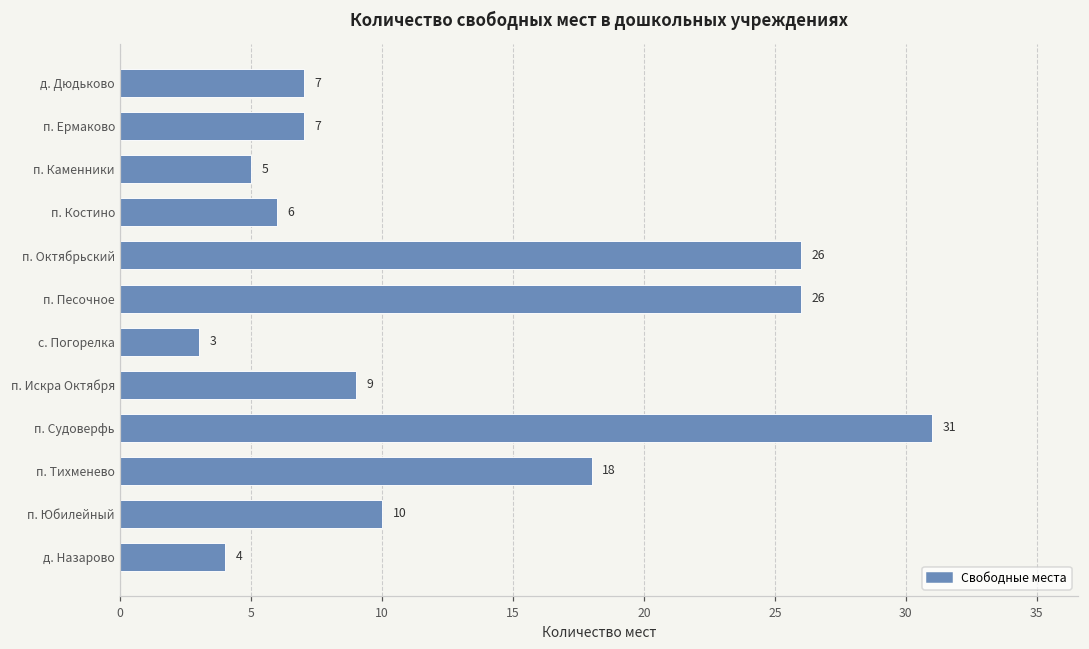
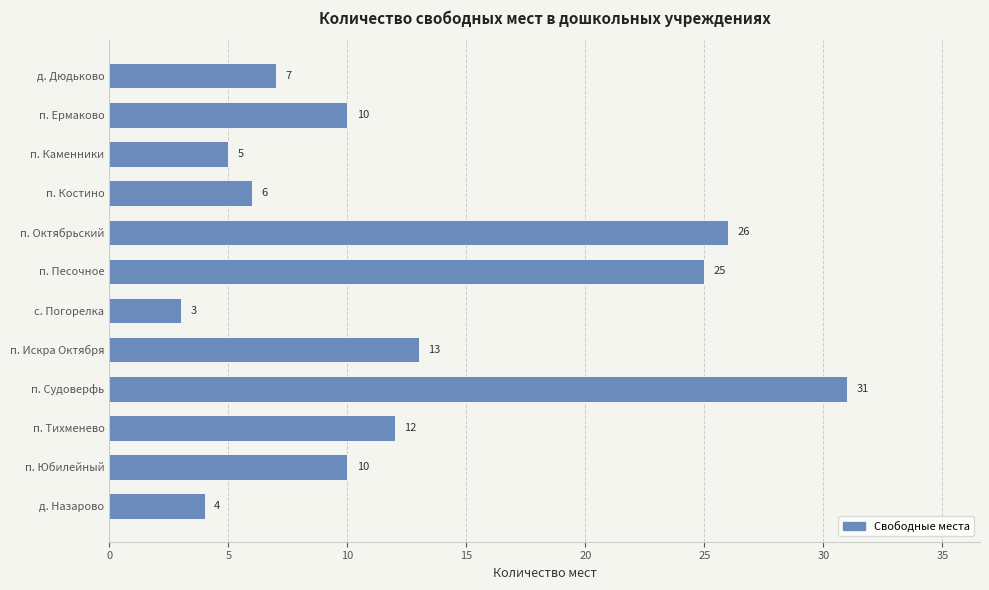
  {
    "д. Дюдьково": 7,
-   "п. Ермаково": 7,
+   "п. Ермаково": 10,
    "п. Каменники": 5,
    "п. Костино": 6,
    "п. Октябрьский": 26,
-   "п. Песочное": 26,
+   "п. Песочное": 25,
    "с. Погорелка": 3,
-   "п. Искра Октября": 9,
+   "п. Искра Октября": 13,
    "п. Судоверфь": 31,
-   "п. Тихменево": 18,
+   "п. Тихменево": 12,
    "п. Юбилейный": 10,
    "д. Назарово": 4
  }
